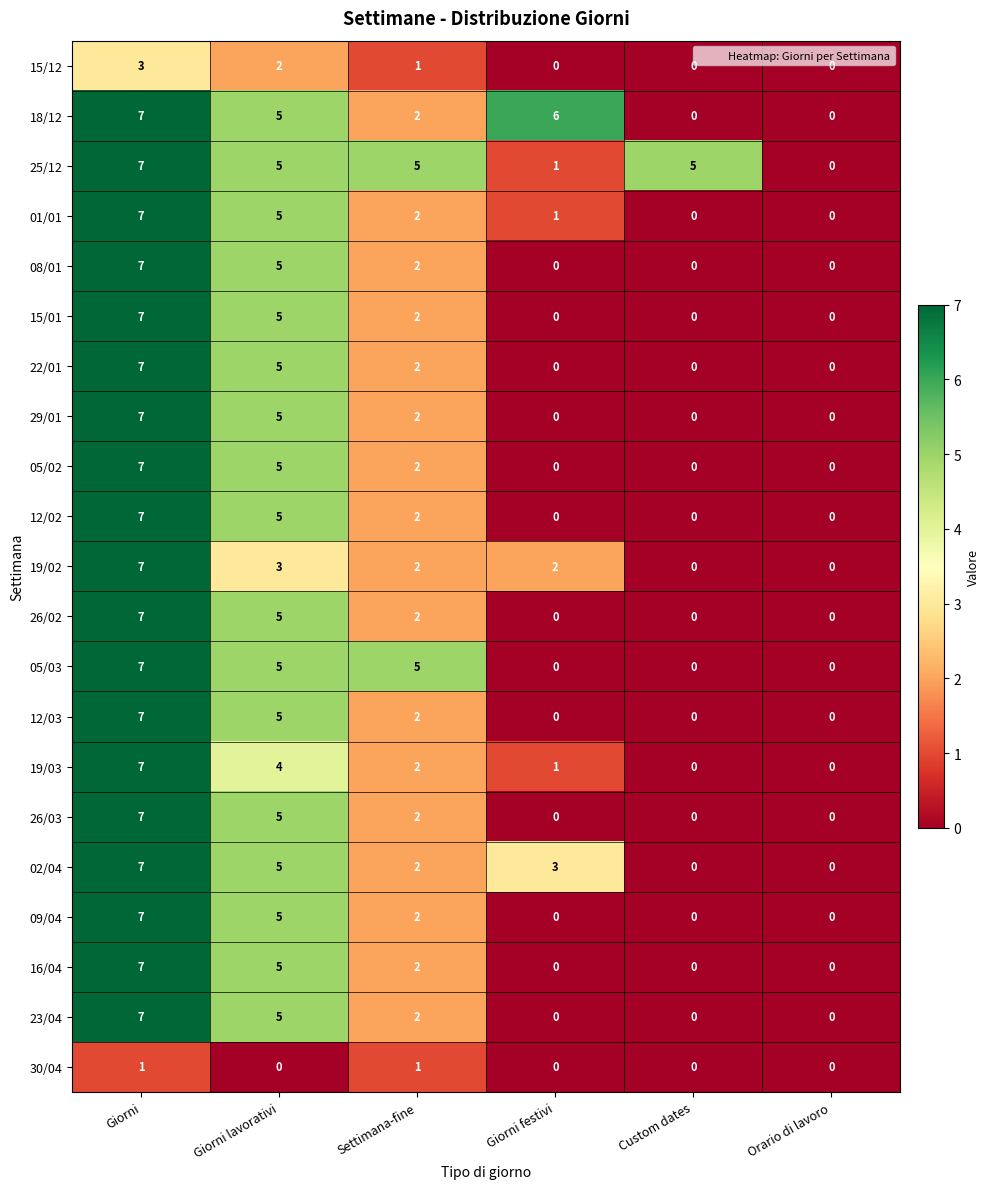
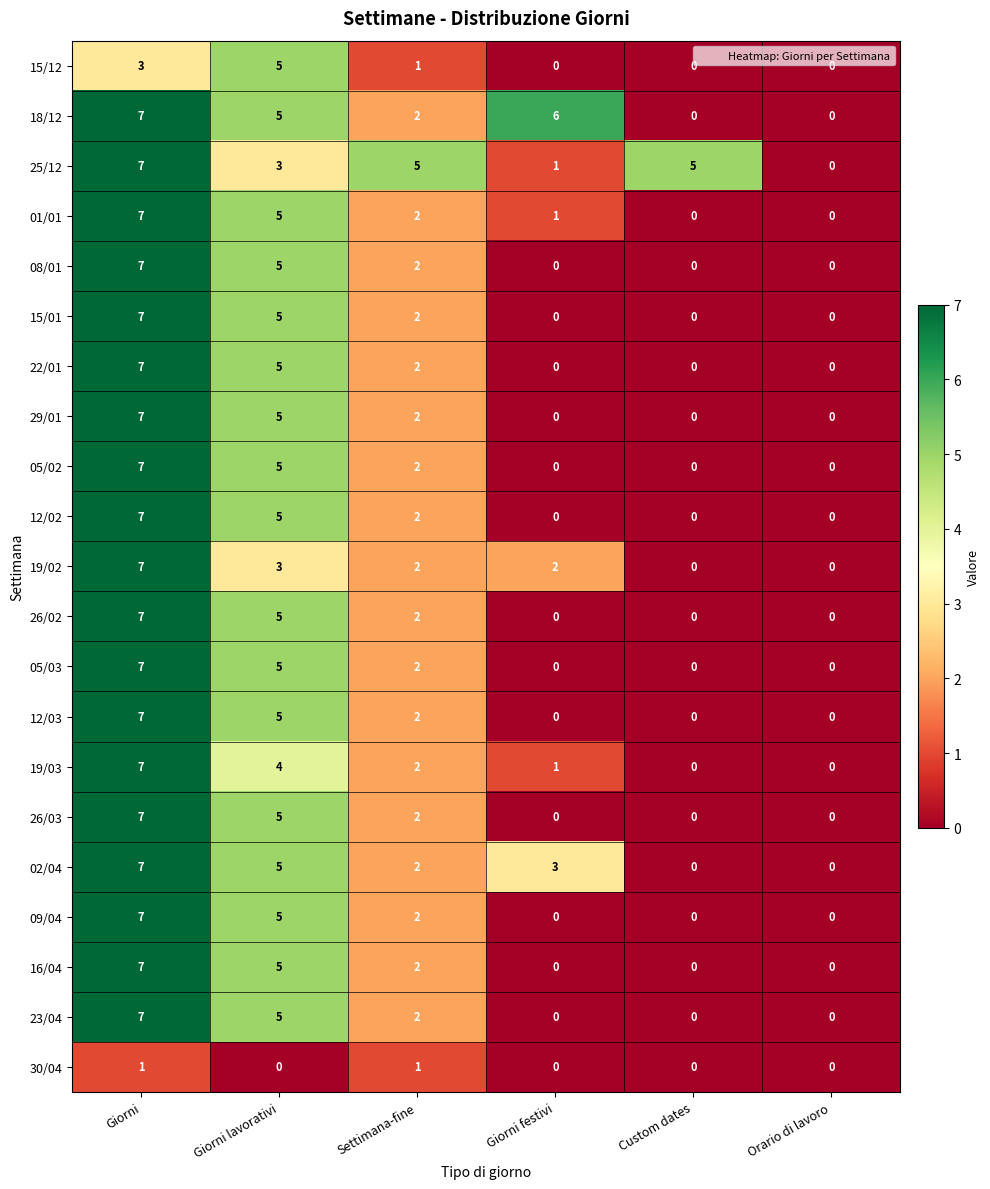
  {
    "15/12": {
      "Giorni": 3,
-     "Giorni lavorativi": 2,
+     "Giorni lavorativi": 5,
      "Settimana-fine": 1,
      "Giorni festivi": 0
    },
    "18/12": {
      "Giorni": 7,
      "Giorni lavorativi": 5,
      "Settimana-fine": 2,
      "Giorni festivi": 6,
      "Custom dates": 0,
      "Orario di lavoro": 0
    },
    "25/12": {
      "Giorni": 7,
-     "Giorni lavorativi": 5,
+     "Giorni lavorativi": 3,
      "Settimana-fine": 5,
      "Giorni festivi": 1,
      "Custom dates": 5,
      "Orario di lavoro": 0
    },
    "01/01": {
      "Giorni": 7,
      "Giorni lavorativi": 5,
      "Settimana-fine": 2,
      "Giorni festivi": 1,
      "Custom dates": 0,
      "Orario di lavoro": 0
    },
    "08/01": {
      "Giorni": 7,
      "Giorni lavorativi": 5,
      "Settimana-fine": 2,
      "Giorni festivi": 0,
      "Custom dates": 0,
      "Orario di lavoro": 0
    },
    "15/01": {
      "Giorni": 7,
      "Giorni lavorativi": 5,
      "Settimana-fine": 2,
      "Giorni festivi": 0,
      "Custom dates": 0,
      "Orario di lavoro": 0
    },
    "22/01": {
      "Giorni": 7,
      "Giorni lavorativi": 5,
      "Settimana-fine": 2,
      "Giorni festivi": 0,
      "Custom dates": 0,
      "Orario di lavoro": 0
    },
    "29/01": {
      "Giorni": 7,
      "Giorni lavorativi": 5,
      "Settimana-fine": 2,
      "Giorni festivi": 0,
      "Custom dates": 0,
      "Orario di lavoro": 0
    },
    "05/02": {
      "Giorni": 7,
      "Giorni lavorativi": 5,
      "Settimana-fine": 2,
      "Giorni festivi": 0,
      "Custom dates": 0,
      "Orario di lavoro": 0
    },
    "12/02": {
      "Giorni": 7,
      "Giorni lavorativi": 5,
      "Settimana-fine": 2,
      "Giorni festivi": 0,
      "Custom dates": 0,
      "Orario di lavoro": 0
    },
    "19/02": {
      "Giorni": 7,
      "Giorni lavorativi": 3,
      "Settimana-fine": 2,
      "Giorni festivi": 2,
      "Custom dates": 0,
      "Orario di lavoro": 0
    },
    "26/02": {
      "Giorni": 7,
      "Giorni lavorativi": 5,
      "Settimana-fine": 2,
      "Giorni festivi": 0,
      "Custom dates": 0,
      "Orario di lavoro": 0
    },
    "05/03": {
      "Giorni": 7,
      "Giorni lavorativi": 5,
-     "Settimana-fine": 5,
+     "Settimana-fine": 2,
      "Giorni festivi": 0,
      "Custom dates": 0,
      "Orario di lavoro": 0
    },
    "12/03": {
      "Giorni": 7,
      "Giorni lavorativi": 5,
      "Settimana-fine": 2,
      "Giorni festivi": 0,
      "Custom dates": 0,
      "Orario di lavoro": 0
    },
    "19/03": {
      "Giorni": 7,
      "Giorni lavorativi": 4,
      "Settimana-fine": 2,
      "Giorni festivi": 1,
      "Custom dates": 0,
      "Orario di lavoro": 0
    },
    "26/03": {
      "Giorni": 7,
      "Giorni lavorativi": 5,
      "Settimana-fine": 2,
      "Giorni festivi": 0,
      "Custom dates": 0,
      "Orario di lavoro": 0
    },
    "02/04": {
      "Giorni": 7,
      "Giorni lavorativi": 5,
      "Settimana-fine": 2,
      "Giorni festivi": 3,
      "Custom dates": 0,
      "Orario di lavoro": 0
    },
    "09/04": {
      "Giorni": 7,
      "Giorni lavorativi": 5,
      "Settimana-fine": 2,
      "Giorni festivi": 0,
      "Custom dates": 0,
      "Orario di lavoro": 0
    },
    "16/04": {
      "Giorni": 7,
      "Giorni lavorativi": 5,
      "Settimana-fine": 2,
      "Giorni festivi": 0,
      "Custom dates": 0,
      "Orario di lavoro": 0
    },
    "23/04": {
      "Giorni": 7,
      "Giorni lavorativi": 5,
      "Settimana-fine": 2,
      "Giorni festivi": 0,
      "Custom dates": 0,
      "Orario di lavoro": 0
    },
    "30/04": {
      "Giorni": 1,
      "Giorni lavorativi": 0,
      "Settimana-fine": 1,
      "Giorni festivi": 0,
      "Custom dates": 0,
      "Orario di lavoro": 0
    }
  }
